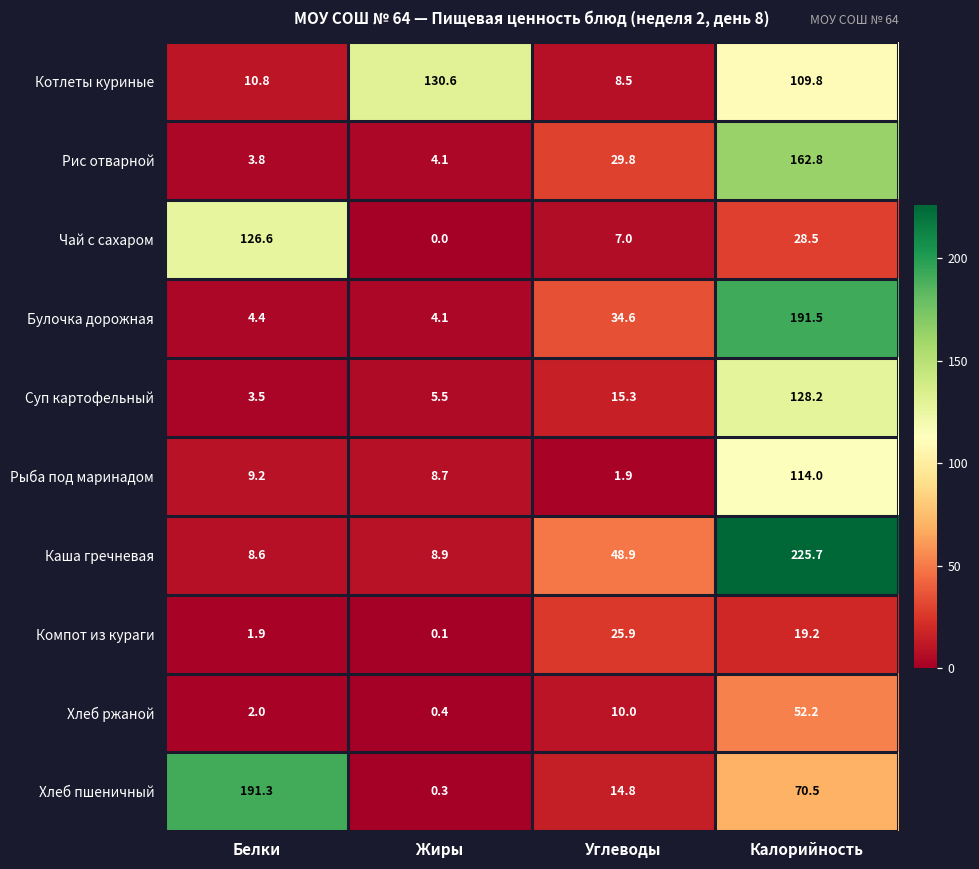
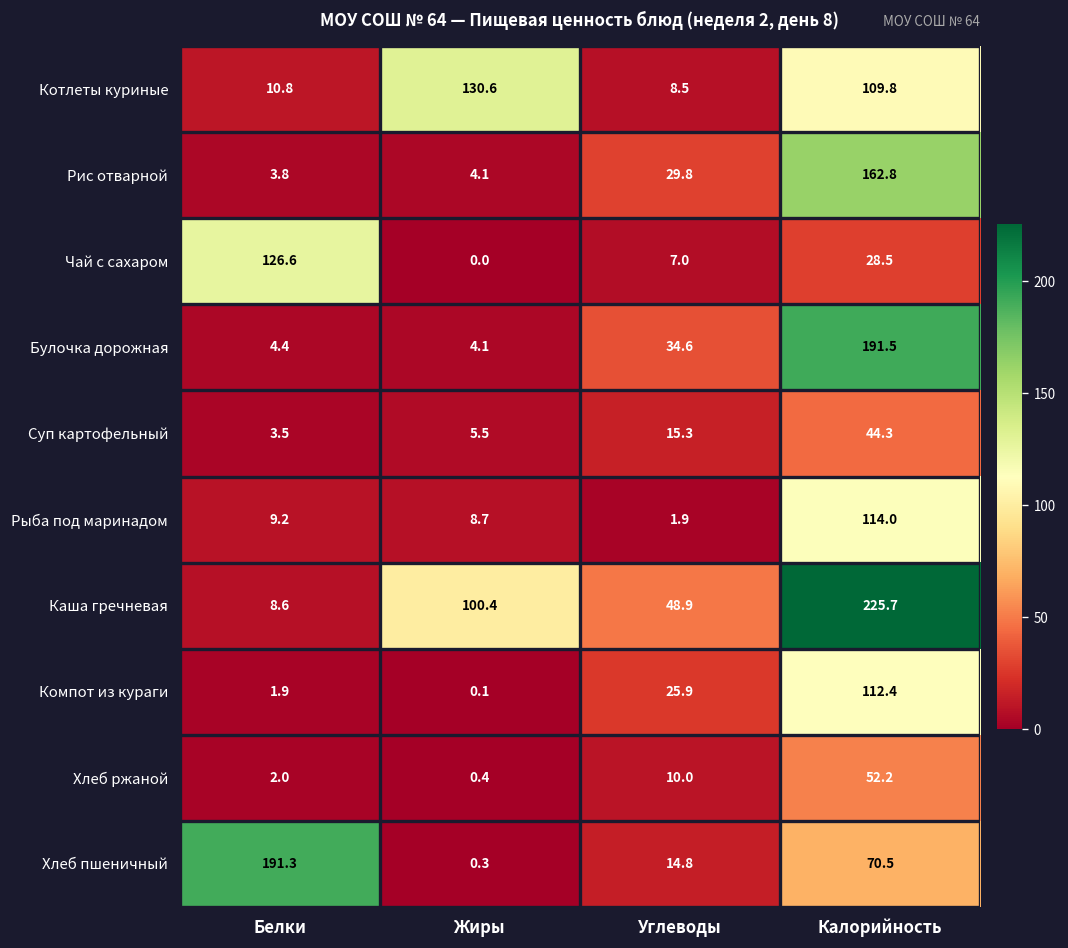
  {
    "Котлеты куриные": {
      "Белки": 10.8,
      "Жиры": 130.6,
      "Углеводы": 8.5,
      "Калорийность": 109.8
    },
    "Рис отварной": {
      "Белки": 3.8,
      "Жиры": 4.1,
      "Углеводы": 29.8,
      "Калорийность": 162.8
    },
    "Чай с сахаром": {
      "Белки": 126.6,
      "Жиры": 0.0,
      "Углеводы": 7.0,
      "Калорийность": 28.5
    },
    "Булочка дорожная": {
      "Белки": 4.4,
      "Жиры": 4.1,
      "Углеводы": 34.6,
      "Калорийность": 191.5
    },
    "Суп картофельный": {
      "Белки": 3.5,
      "Жиры": 5.5,
      "Углеводы": 15.3,
-     "Калорийность": 128.2
+     "Калорийность": 44.3
    },
    "Рыба под маринадом": {
      "Белки": 9.2,
      "Жиры": 8.7,
      "Углеводы": 1.9,
      "Калорийность": 114.0
    },
    "Каша гречневая": {
      "Белки": 8.6,
-     "Жиры": 8.9,
+     "Жиры": 100.4,
      "Углеводы": 48.9,
      "Калорийность": 225.7
    },
    "Компот из кураги": {
      "Белки": 1.9,
      "Жиры": 0.1,
      "Углеводы": 25.9,
-     "Калорийность": 19.2
+     "Калорийность": 112.4
    },
    "Хлеб ржаной": {
      "Белки": 2.0,
      "Жиры": 0.4,
      "Углеводы": 10.0,
      "Калорийность": 52.2
    },
    "Хлеб пшеничный": {
      "Белки": 191.3,
      "Жиры": 0.3,
      "Углеводы": 14.8,
      "Калорийность": 70.5
    }
  }
